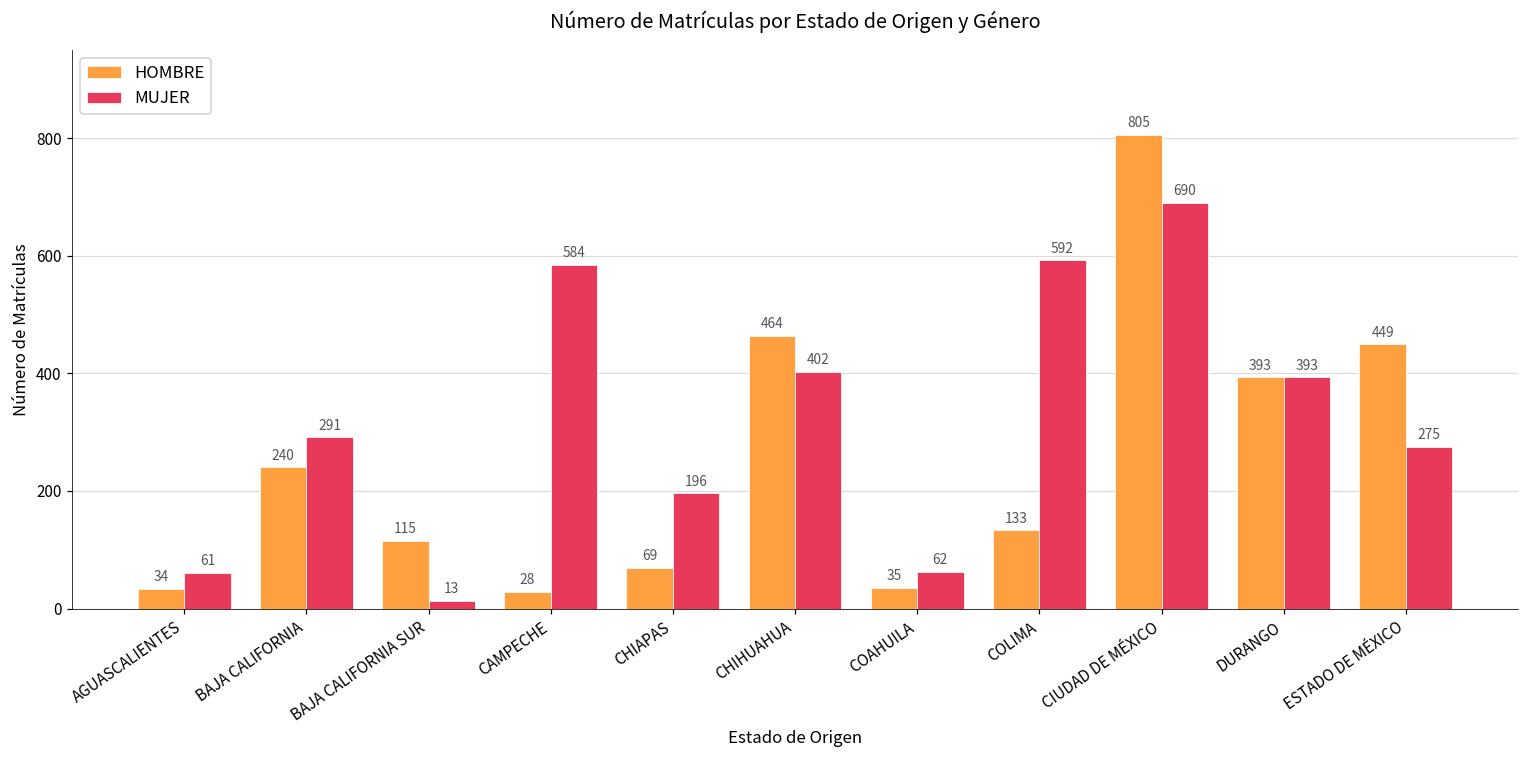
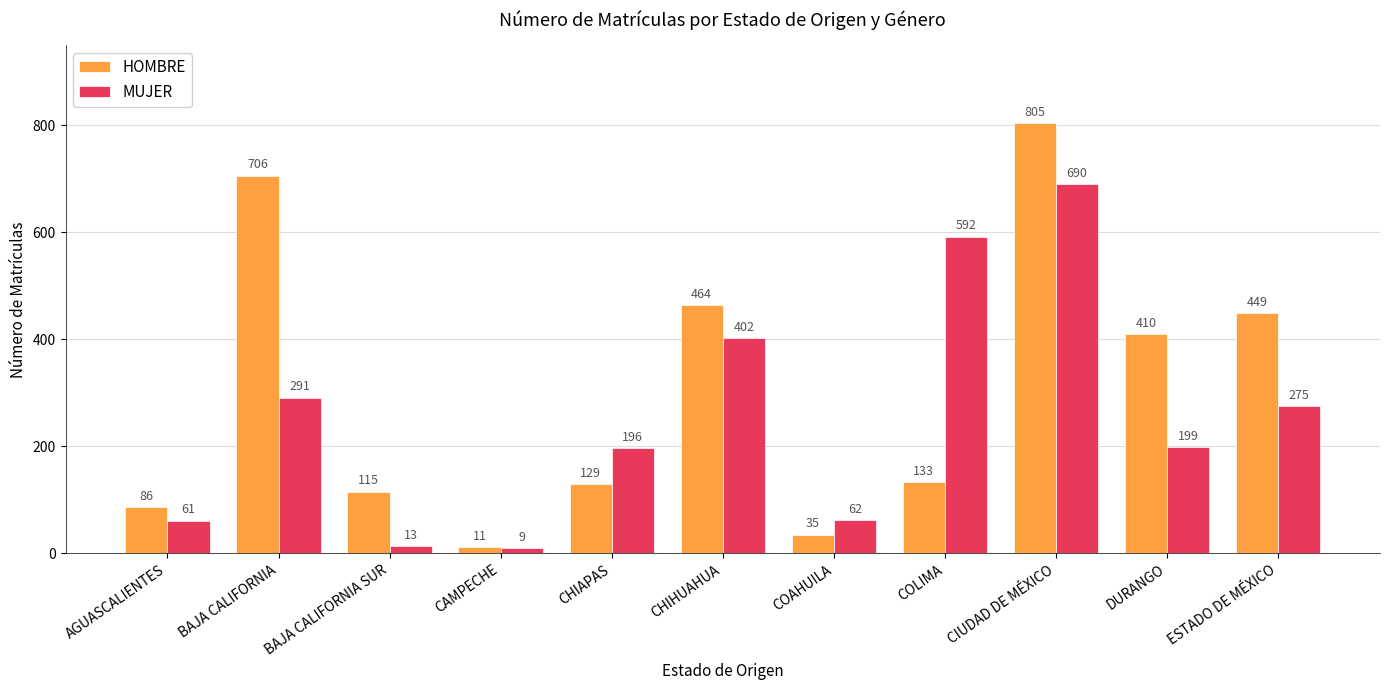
  {
    "HOMBRE": {
-     "AGUASCALIENTES": 34,
-     "BAJA CALIFORNIA": 240,
+     "AGUASCALIENTES": 86,
+     "BAJA CALIFORNIA": 706,
      "BAJA CALIFORNIA SUR": 115,
-     "CAMPECHE": 28,
-     "CHIAPAS": 69,
+     "CAMPECHE": 11,
+     "CHIAPAS": 129,
      "CHIHUAHUA": 464,
      "COAHUILA": 35,
      "COLIMA": 133,
      "CIUDAD DE MÉXICO": 805,
-     "DURANGO": 393,
+     "DURANGO": 410,
      "ESTADO DE MÉXICO": 449
    },
    "MUJER": {
      "AGUASCALIENTES": 61,
      "BAJA CALIFORNIA": 291,
      "BAJA CALIFORNIA SUR": 13,
-     "CAMPECHE": 584,
+     "CAMPECHE": 9,
      "CHIAPAS": 196,
      "CHIHUAHUA": 402,
      "COAHUILA": 62,
      "COLIMA": 592,
      "CIUDAD DE MÉXICO": 690,
-     "DURANGO": 393,
+     "DURANGO": 199,
      "ESTADO DE MÉXICO": 275
    }
  }
